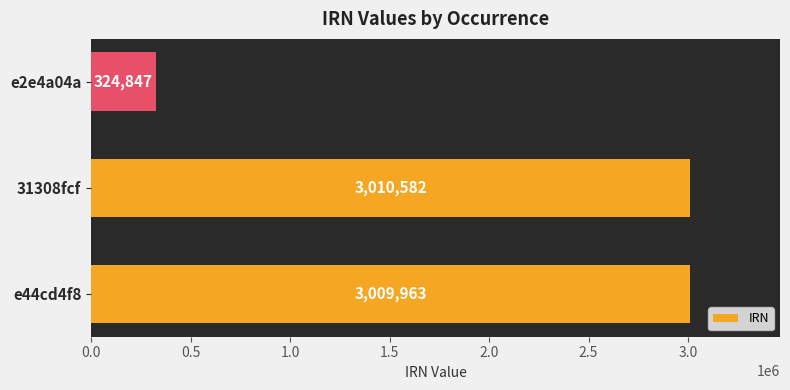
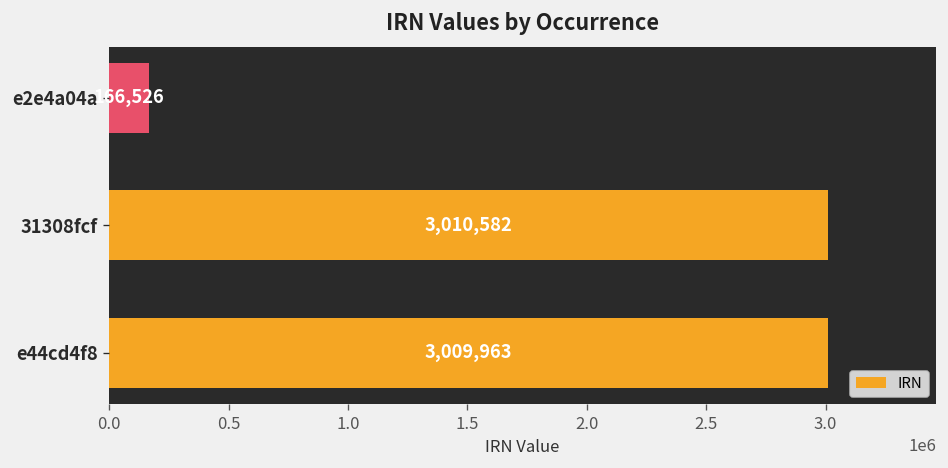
  {
-   "e2e4a04a": "324,847",
+   "e2e4a04a": "166,526",
    "31308fcf": "3,010,582",
    "e44cd4f8": "3,009,963"
  }
